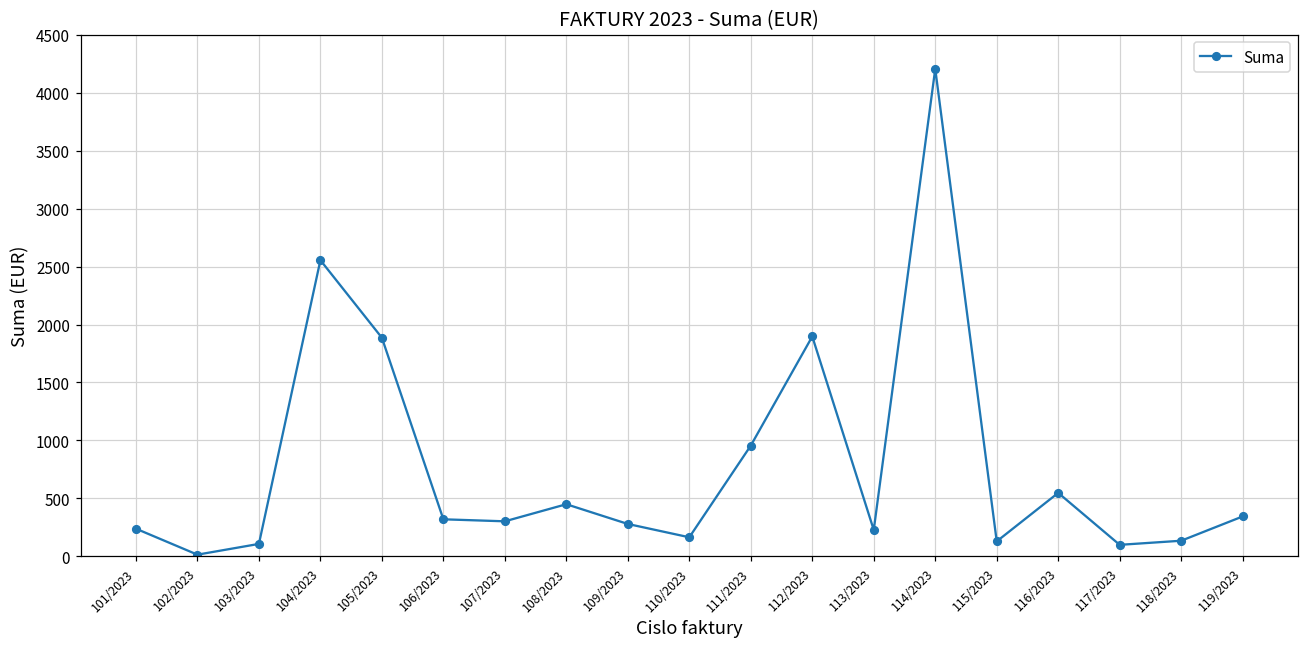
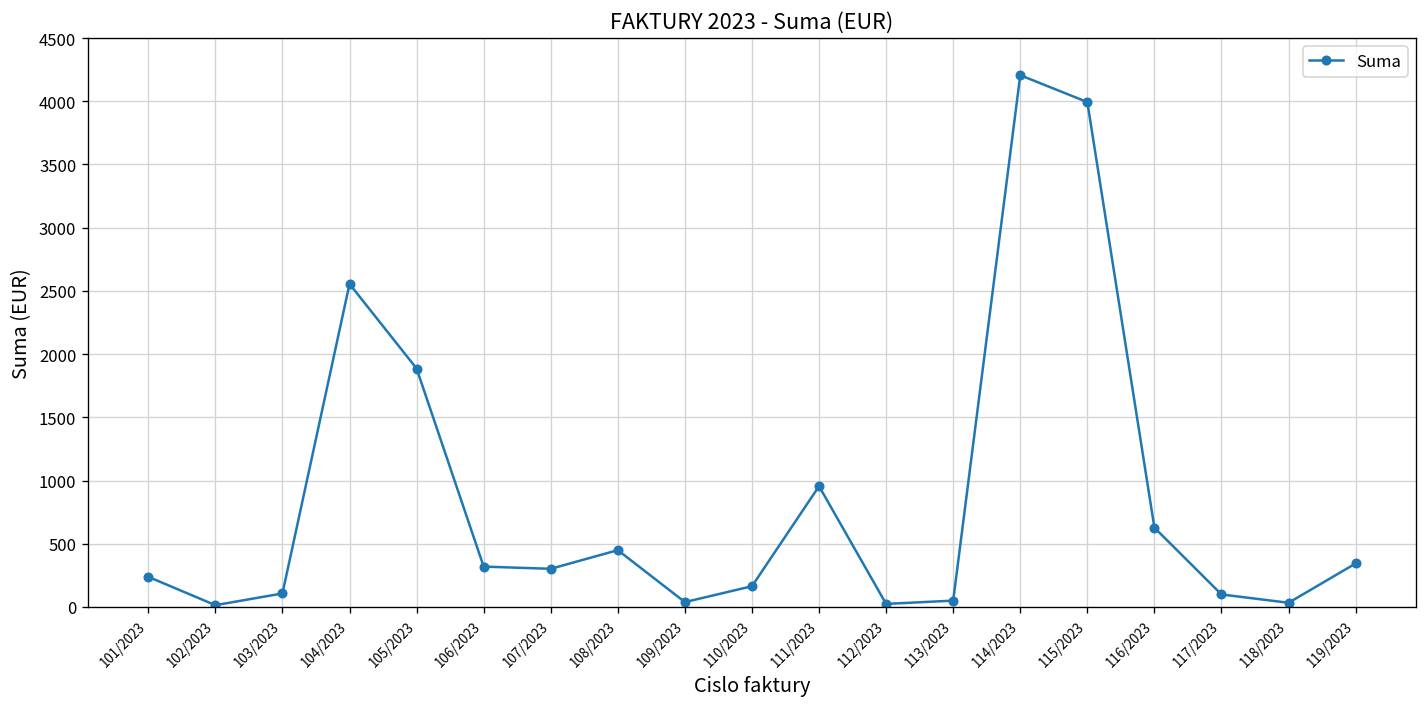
  {
    "101/2023": 240,
    "102/2023": 10,
    "103/2023": 110,
    "104/2023": 2560,
    "105/2023": 1890,
    "106/2023": 320,
    "107/2023": 300,
    "108/2023": 450,
-   "109/2023": 280,
+   "109/2023": 40,
    "110/2023": 160,
    "111/2023": 960,
-   "112/2023": 1900,
-   "113/2023": 230,
+   "112/2023": 20,
+   "113/2023": 50,
    "114/2023": 4210,
-   "115/2023": 130,
-   "116/2023": 550,
+   "115/2023": 3990,
+   "116/2023": 630,
    "117/2023": 100,
-   "118/2023": 130,
+   "118/2023": 30,
    "119/2023": 340
  }
